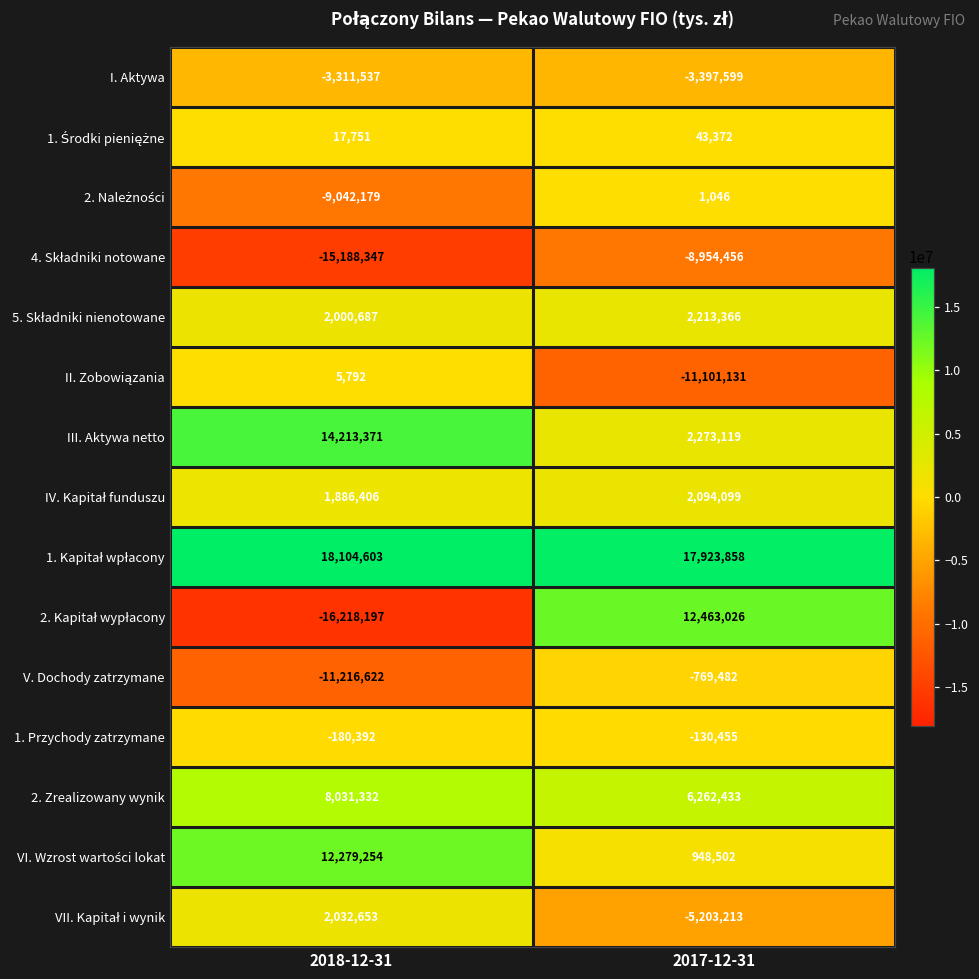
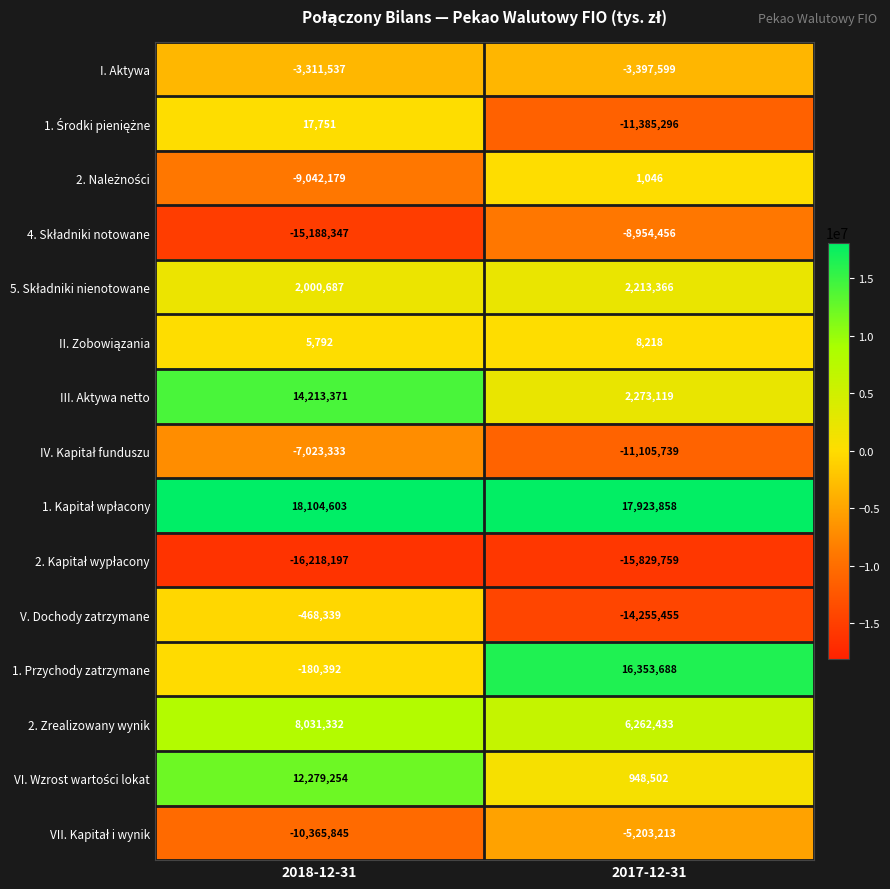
  {
    "I. Aktywa": {
      "2018-12-31": "-3,311,537",
      "2017-12-31": "-3,397,599"
    },
    "1. Środki pieniężne": {
      "2018-12-31": "17,751",
-     "2017-12-31": "43,372"
+     "2017-12-31": "-11,385,296"
    },
    "2. Należności": {
      "2018-12-31": "-9,042,179",
      "2017-12-31": "1,046"
    },
    "4. Składniki notowane": {
      "2018-12-31": "-15,188,347",
      "2017-12-31": "-8,954,456"
    },
    "5. Składniki nienotowane": {
      "2018-12-31": "2,000,687",
      "2017-12-31": "2,213,366"
    },
    "II. Zobowiązania": {
      "2018-12-31": "5,792",
-     "2017-12-31": "-11,101,131"
+     "2017-12-31": "8,218"
    },
    "III. Aktywa netto": {
      "2018-12-31": "14,213,371",
      "2017-12-31": "2,273,119"
    },
    "IV. Kapitał funduszu": {
-     "2018-12-31": "1,886,406",
-     "2017-12-31": "2,094,099"
+     "2018-12-31": "-7,023,333",
+     "2017-12-31": "-11,105,739"
    },
    "1. Kapitał wpłacony": {
      "2018-12-31": "18,104,603",
      "2017-12-31": "17,923,858"
    },
    "2. Kapitał wypłacony": {
      "2018-12-31": "-16,218,197",
-     "2017-12-31": "12,463,026"
+     "2017-12-31": "-15,829,759"
    },
    "V. Dochody zatrzymane": {
-     "2018-12-31": "-11,216,622",
-     "2017-12-31": "-769,482"
+     "2018-12-31": "-468,339",
+     "2017-12-31": "-14,255,455"
    },
    "1. Przychody zatrzymane": {
      "2018-12-31": "-180,392",
-     "2017-12-31": "-130,455"
+     "2017-12-31": "16,353,688"
    },
    "2. Zrealizowany wynik": {
      "2018-12-31": "8,031,332",
      "2017-12-31": "6,262,433"
    },
    "VI. Wzrost wartości lokat": {
      "2018-12-31": "12,279,254",
      "2017-12-31": "948,502"
    },
    "VII. Kapitał i wynik": {
-     "2018-12-31": "2,032,653",
+     "2018-12-31": "-10,365,845",
      "2017-12-31": "-5,203,213"
    }
  }
